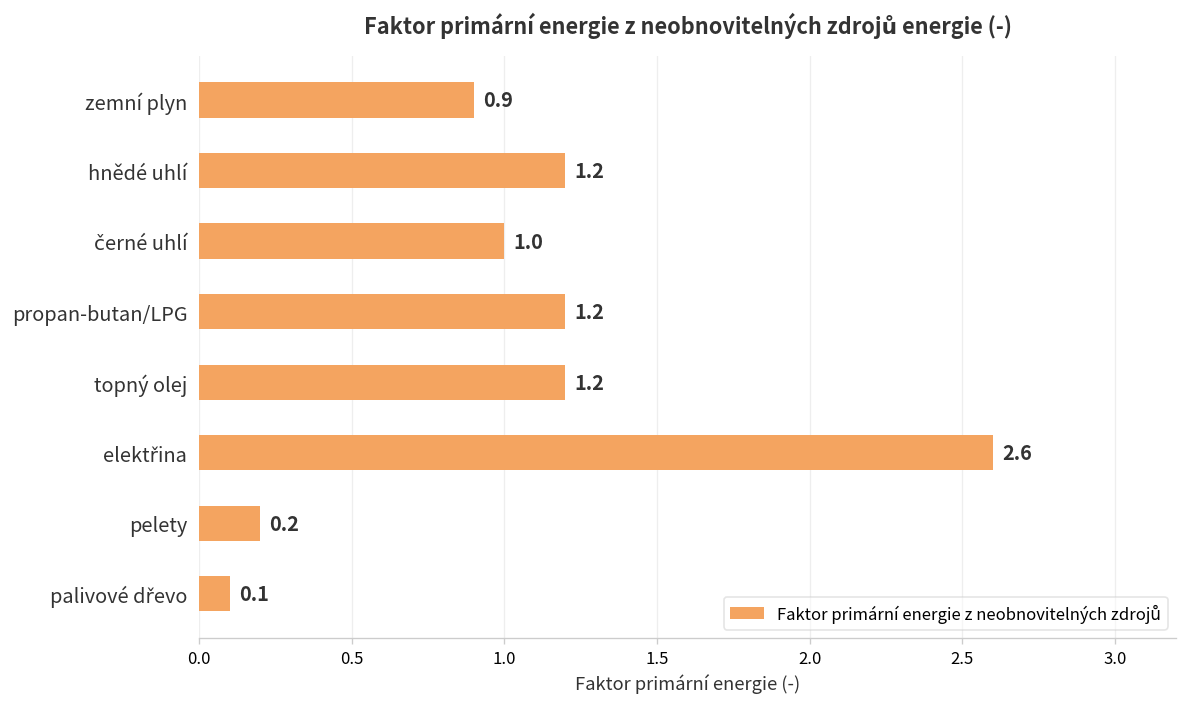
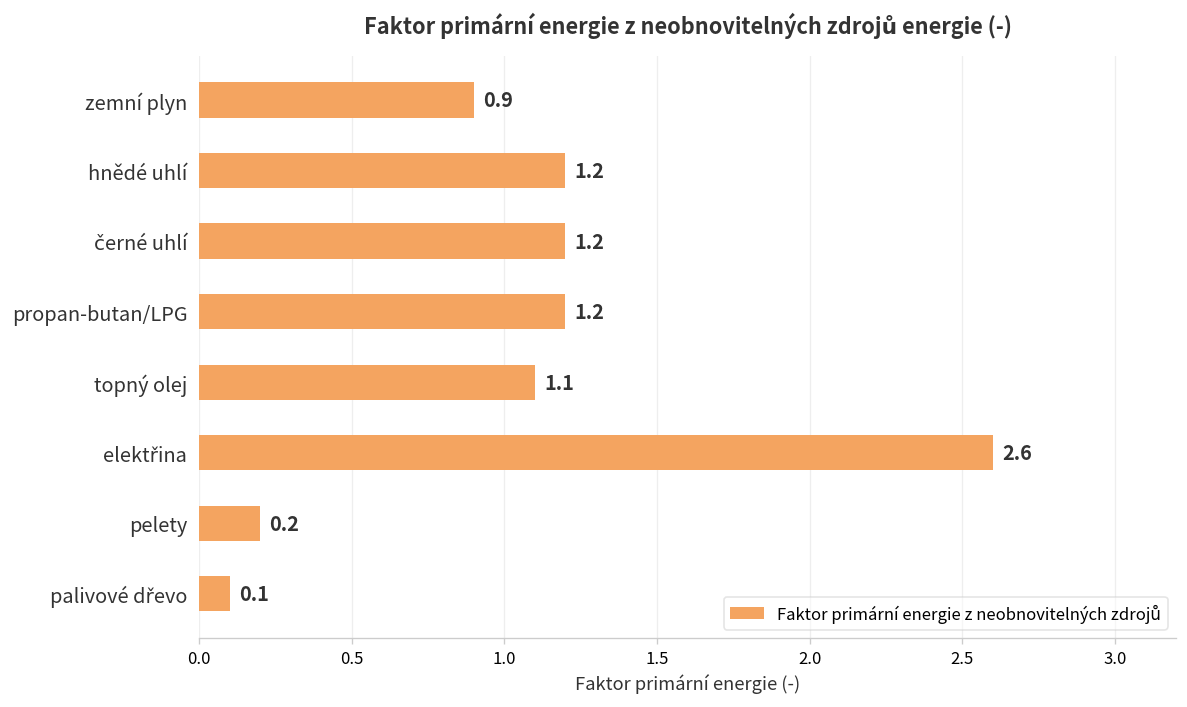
  {
    "zemní plyn": 0.9,
    "hnědé uhlí": 1.2,
-   "černé uhlí": 1.0,
+   "černé uhlí": 1.2,
    "propan-butan/LPG": 1.2,
-   "topný olej": 1.2,
+   "topný olej": 1.1,
    "elektřina": 2.6,
    "pelety": 0.2,
    "palivové dřevo": 0.1
  }
